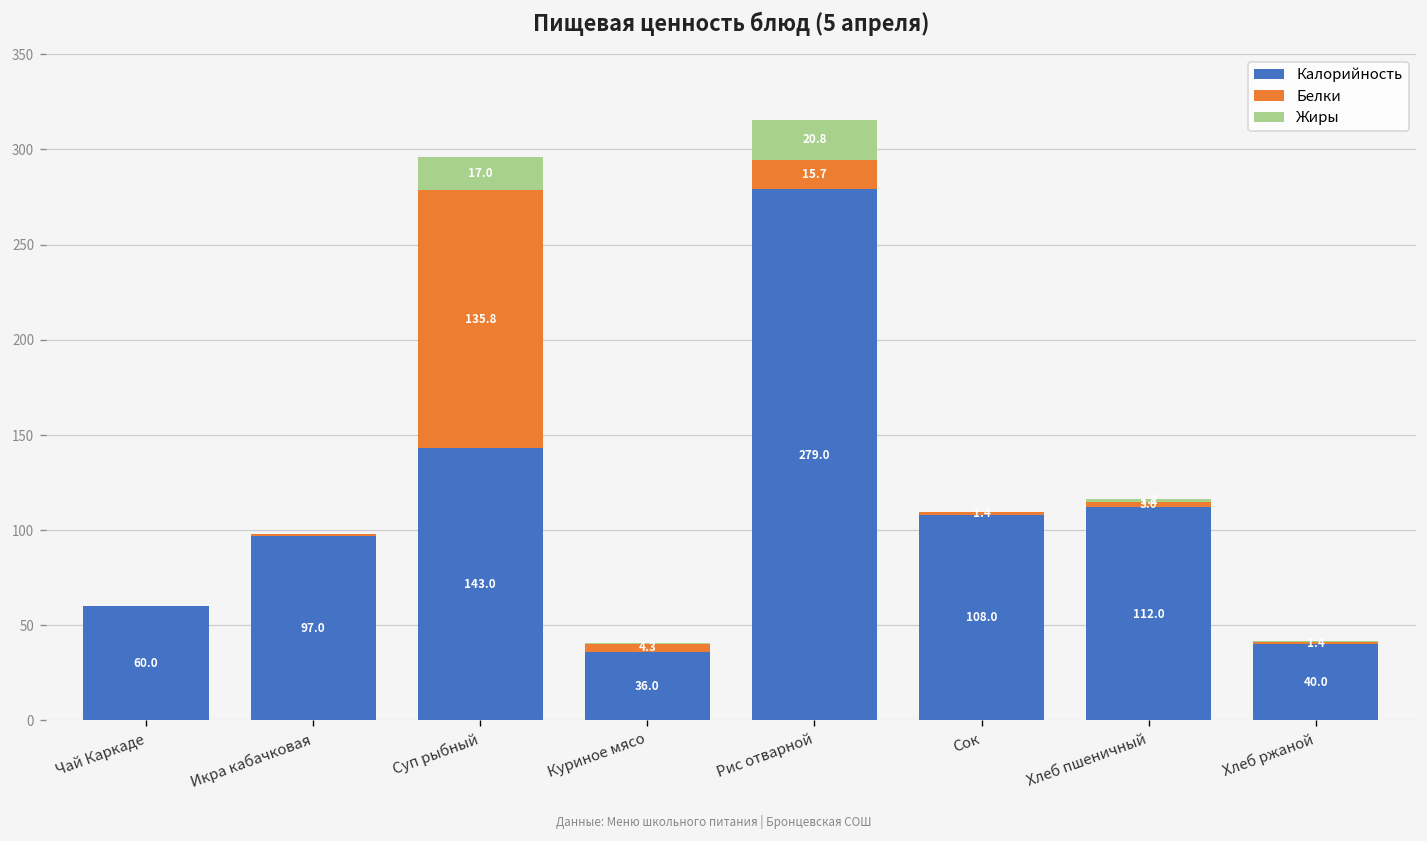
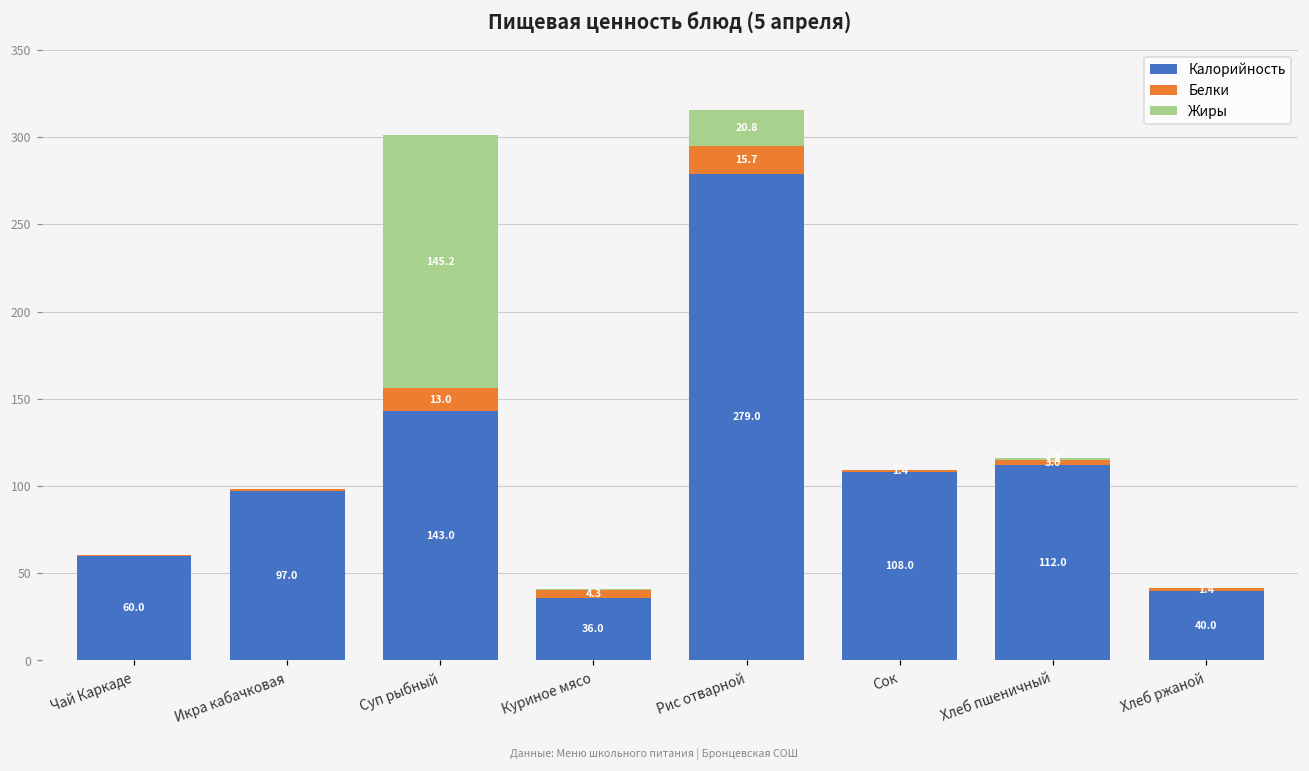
  {
    "Калорийность": {
      "Чай Каркаде": 60.0,
      "Икра кабачковая": 97.0,
      "Суп рыбный": 143.0,
      "Куриное мясо": 36.0,
      "Рис отварной": 279.0,
      "Сок": 108.0,
      "Хлеб пшеничный": 112.0,
      "Хлеб ржаной": 40.0
    },
    "Белки": {
-     "Суп рыбный": 135.8,
+     "Суп рыбный": 13.0,
      "Куриное мясо": 4.3,
      "Рис отварной": 15.7,
      "Сок": 1.4,
      "Хлеб пшеничный": 3.0,
      "Хлеб ржаной": 1.4
    },
    "Жиры": {
-     "Суп рыбный": 17.0,
+     "Суп рыбный": 145.2,
      "Рис отварной": 20.8
    }
  }
